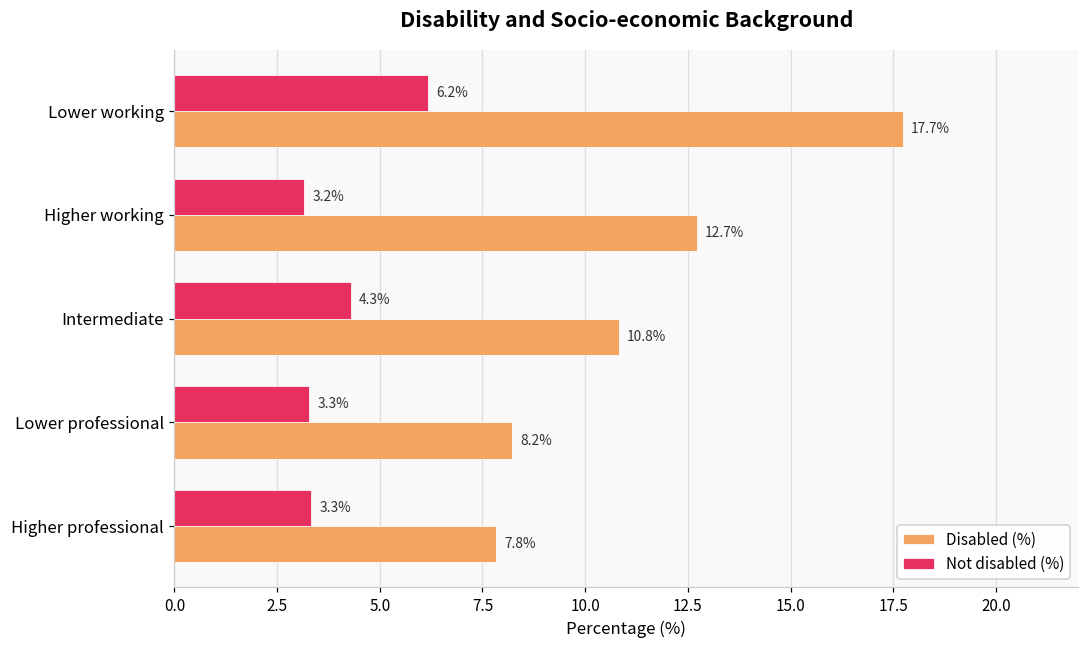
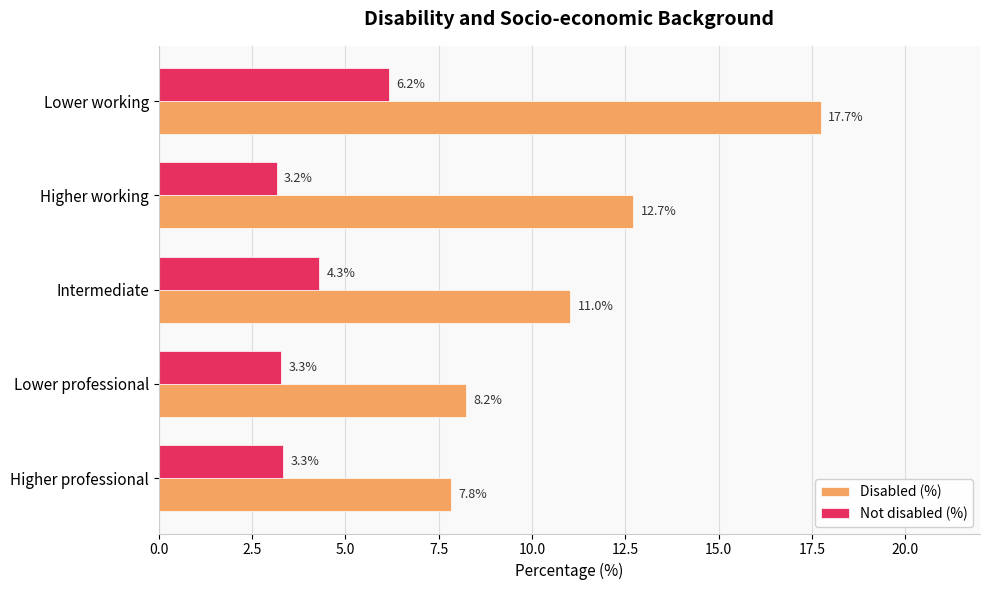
  {
    "Disabled (%)": {
      "Lower working": "17.7%",
      "Higher working": "12.7%",
-     "Intermediate": "10.8%",
+     "Intermediate": "11.0%",
      "Lower professional": "8.2%",
      "Higher professional": "7.8%"
    },
    "Not disabled (%)": {
      "Lower working": "6.2%",
      "Higher working": "3.2%",
      "Intermediate": "4.3%",
      "Lower professional": "3.3%",
      "Higher professional": "3.3%"
    }
  }
